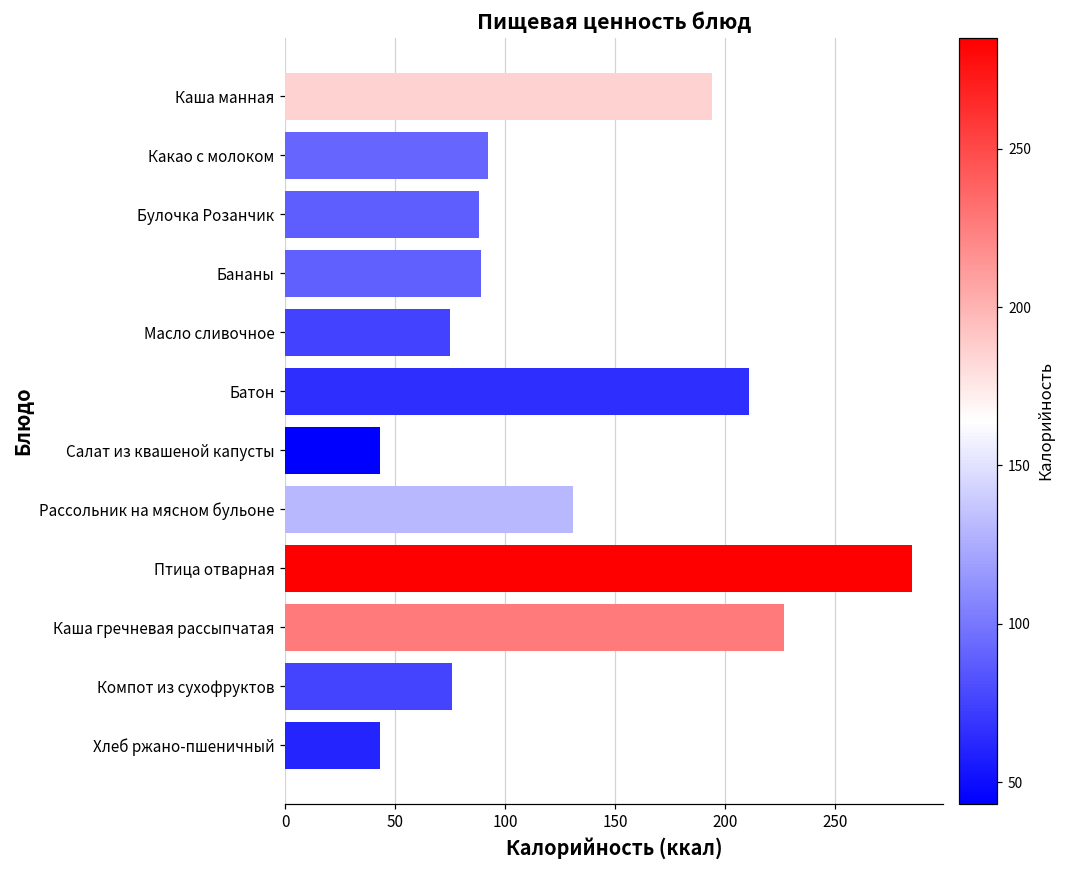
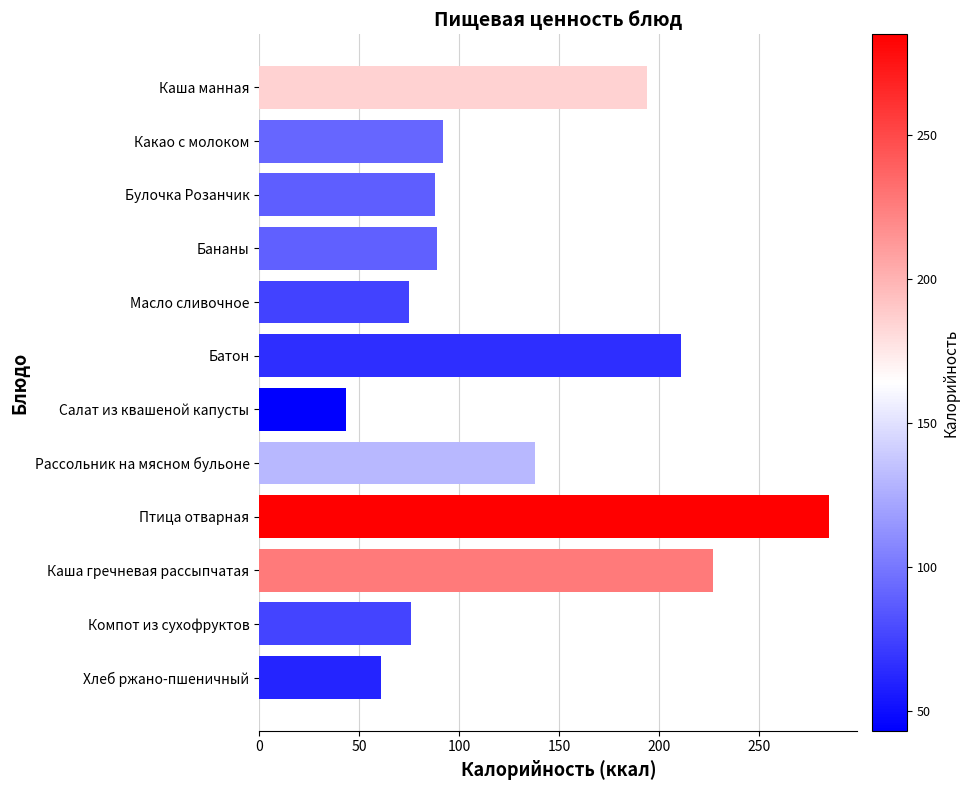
  {
    "Каша манная": 194,
    "Какао с молоком": 92,
    "Булочка Розанчик": 88,
    "Бананы": 89,
    "Масло сливочное": 75,
    "Батон": 211,
    "Салат из квашеной капусты": 43,
-   "Рассольник на мясном бульоне": 131,
+   "Рассольник на мясном бульоне": 138,
    "Птица отварная": 285,
    "Каша гречневая рассыпчатая": 227,
    "Компот из сухофруктов": 76,
-   "Хлеб ржано-пшеничный": 43
+   "Хлеб ржано-пшеничный": 61
  }
